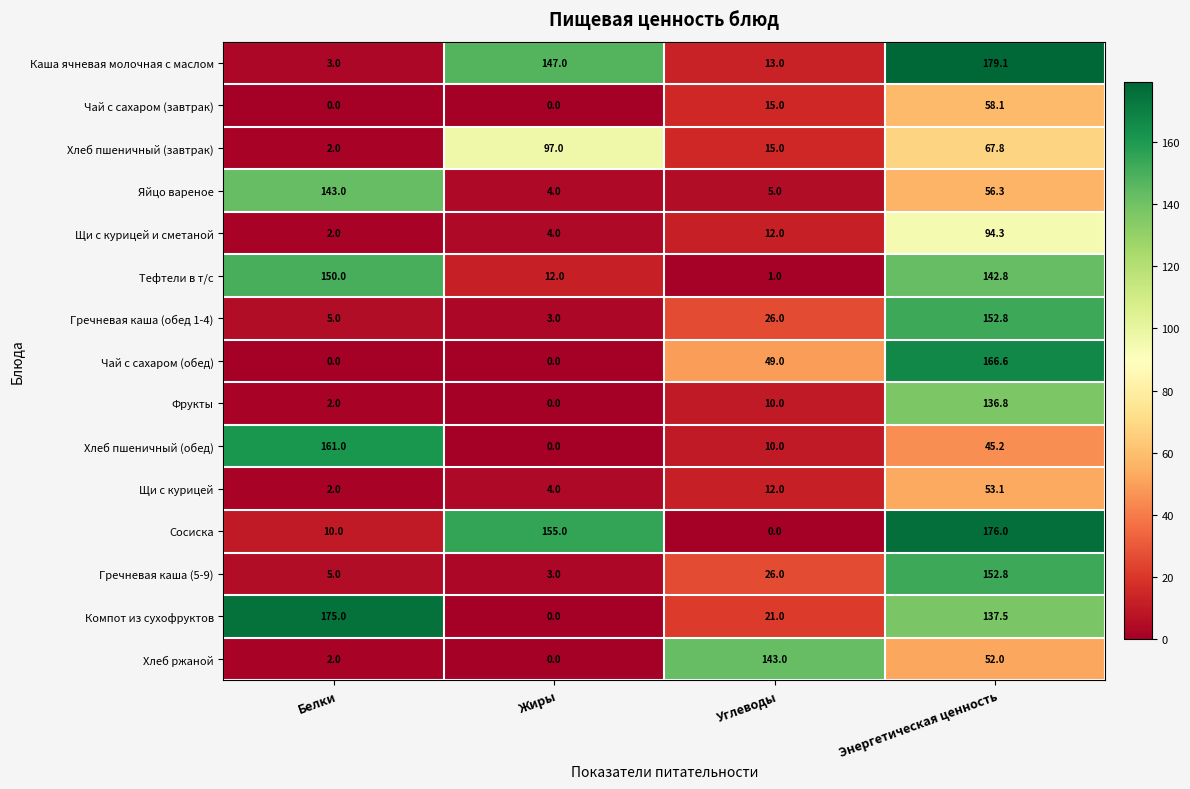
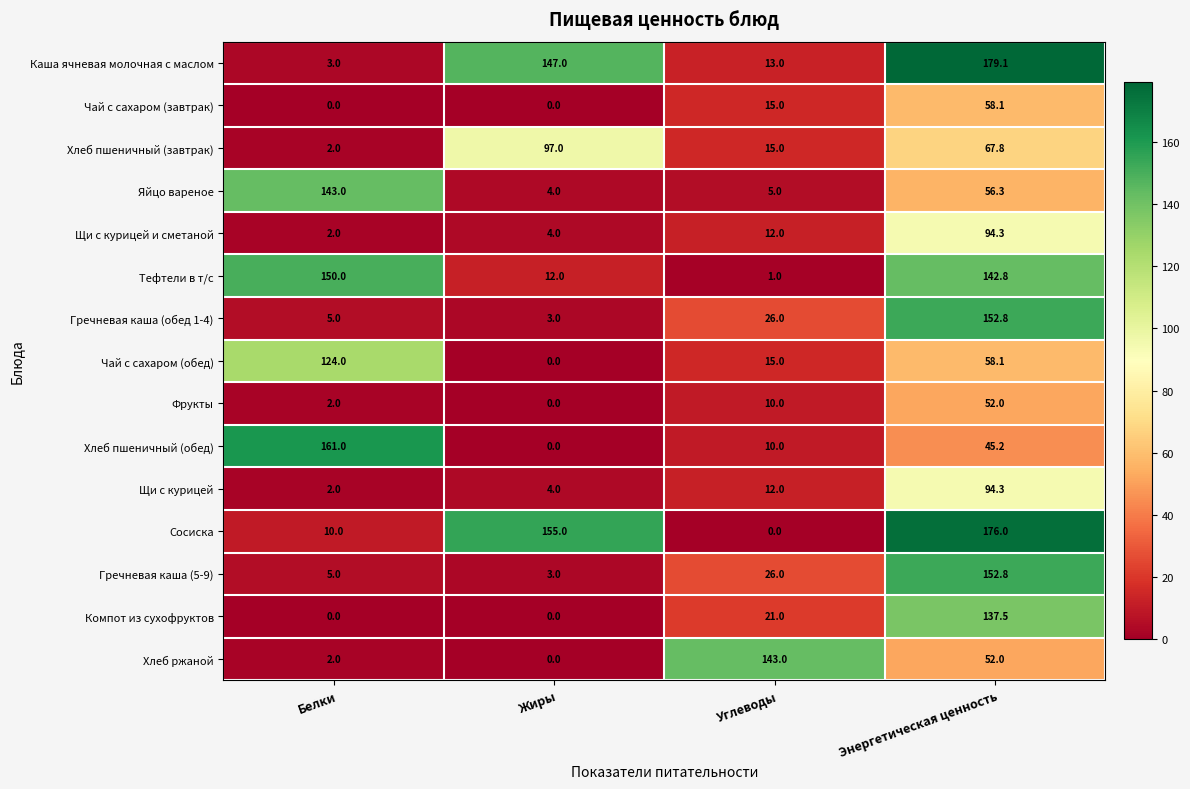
  {
    "Каша ячневая молочная с маслом": {
      "Белки": 3.0,
      "Жиры": 147.0,
      "Углеводы": 13.0,
      "Энергетическая ценность": 179.1
    },
    "Чай с сахаром (завтрак)": {
      "Белки": 0.0,
      "Жиры": 0.0,
      "Углеводы": 15.0,
      "Энергетическая ценность": 58.1
    },
    "Хлеб пшеничный (завтрак)": {
      "Белки": 2.0,
      "Жиры": 97.0,
      "Углеводы": 15.0,
      "Энергетическая ценность": 67.8
    },
    "Яйцо вареное": {
      "Белки": 143.0,
      "Жиры": 4.0,
      "Углеводы": 5.0,
      "Энергетическая ценность": 56.3
    },
    "Щи с курицей и сметаной": {
      "Белки": 2.0,
      "Жиры": 4.0,
      "Углеводы": 12.0,
      "Энергетическая ценность": 94.3
    },
    "Тефтели в т/с": {
      "Белки": 150.0,
      "Жиры": 12.0,
      "Углеводы": 1.0,
      "Энергетическая ценность": 142.8
    },
    "Гречневая каша (обед 1-4)": {
      "Белки": 5.0,
      "Жиры": 3.0,
      "Углеводы": 26.0,
      "Энергетическая ценность": 152.8
    },
    "Чай с сахаром (обед)": {
-     "Белки": 0.0,
+     "Белки": 124.0,
      "Жиры": 0.0,
-     "Углеводы": 49.0,
-     "Энергетическая ценность": 166.6
+     "Углеводы": 15.0,
+     "Энергетическая ценность": 58.1
    },
    "Фрукты": {
      "Белки": 2.0,
      "Жиры": 0.0,
      "Углеводы": 10.0,
-     "Энергетическая ценность": 136.8
+     "Энергетическая ценность": 52.0
    },
    "Хлеб пшеничный (обед)": {
      "Белки": 161.0,
      "Жиры": 0.0,
      "Углеводы": 10.0,
      "Энергетическая ценность": 45.2
    },
    "Щи с курицей": {
      "Белки": 2.0,
      "Жиры": 4.0,
      "Углеводы": 12.0,
-     "Энергетическая ценность": 53.1
+     "Энергетическая ценность": 94.3
    },
    "Сосиска": {
      "Белки": 10.0,
      "Жиры": 155.0,
      "Углеводы": 0.0,
      "Энергетическая ценность": 176.0
    },
    "Гречневая каша (5-9)": {
      "Белки": 5.0,
      "Жиры": 3.0,
      "Углеводы": 26.0,
      "Энергетическая ценность": 152.8
    },
    "Компот из сухофруктов": {
-     "Белки": 175.0,
+     "Белки": 0.0,
      "Жиры": 0.0,
      "Углеводы": 21.0,
      "Энергетическая ценность": 137.5
    },
    "Хлеб ржаной": {
      "Белки": 2.0,
      "Жиры": 0.0,
      "Углеводы": 143.0,
      "Энергетическая ценность": 52.0
    }
  }
